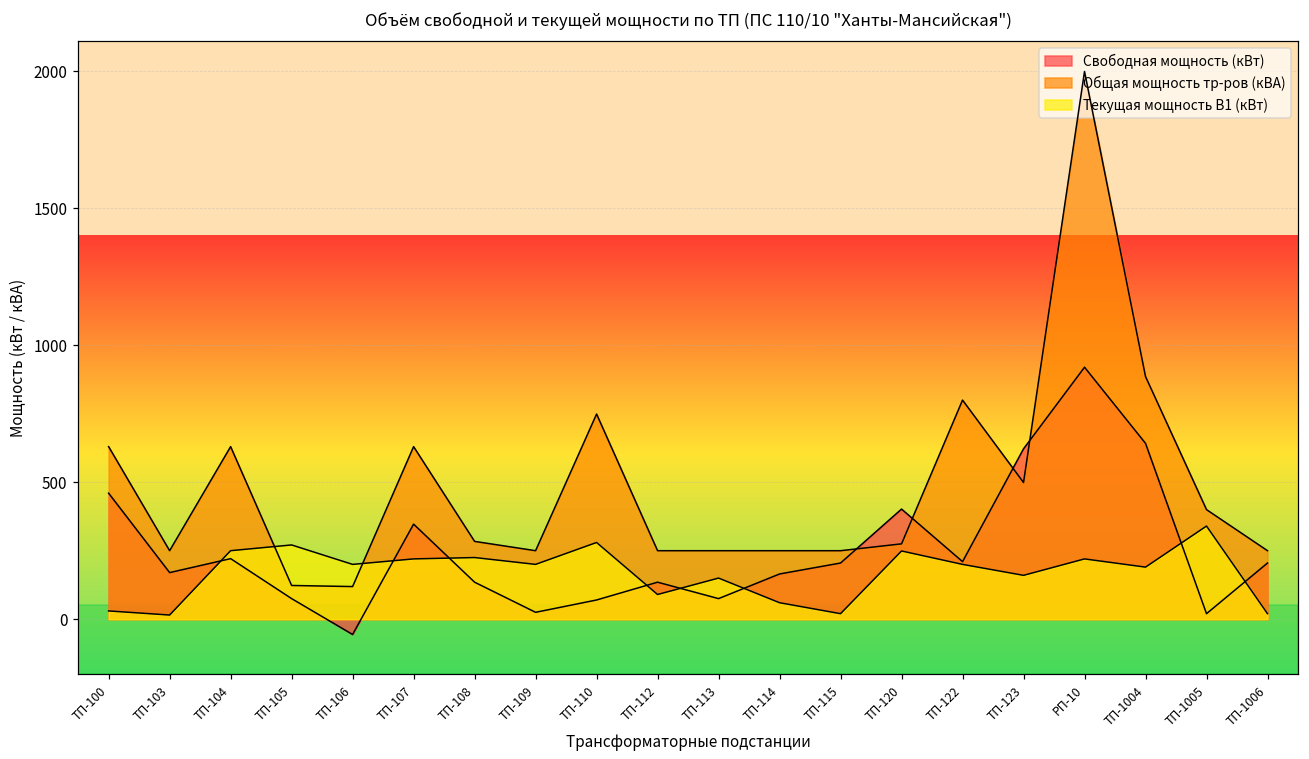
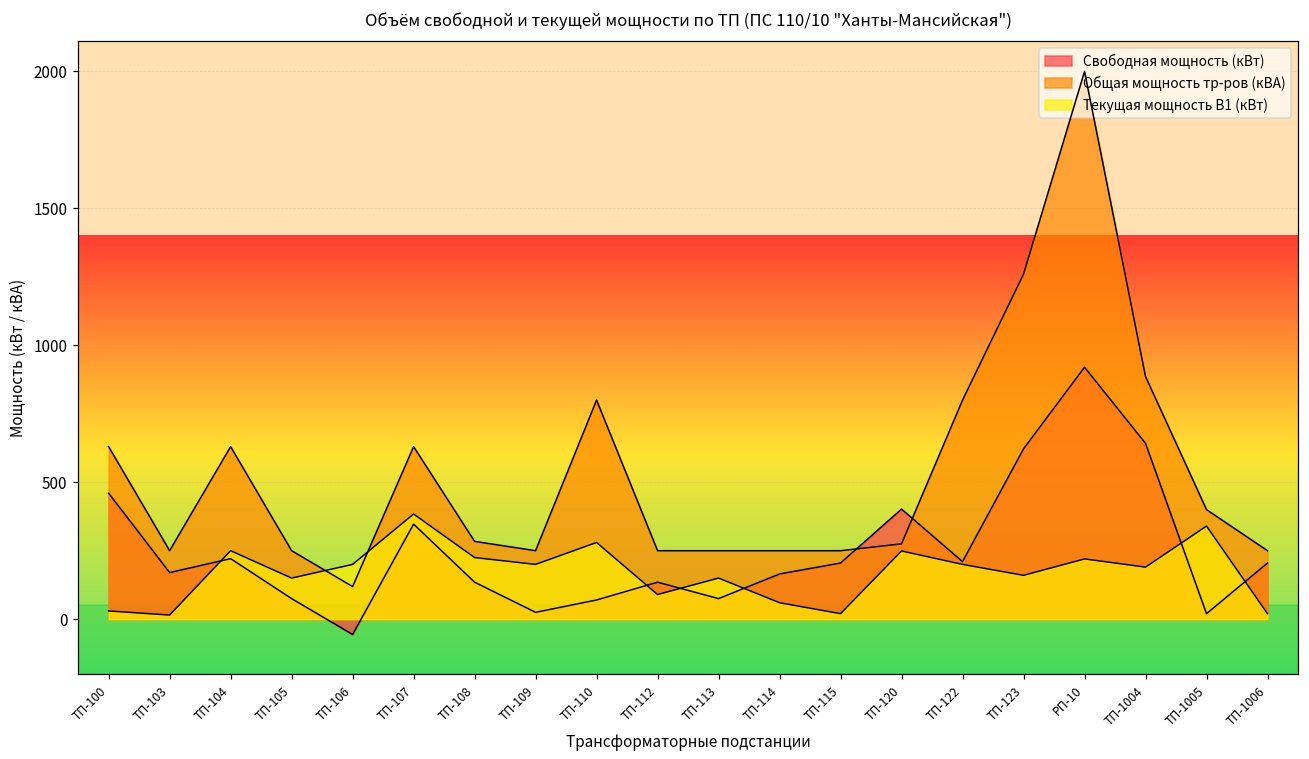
  {
    "Общая мощность тр-ров (кВА)": {
      "ТП-100": 630,
      "ТП-103": 250,
      "ТП-104": 630,
-     "ТП-105": 120,
+     "ТП-105": 250,
      "ТП-106": 120,
      "ТП-107": 630,
      "ТП-108": 280,
      "ТП-109": 250,
-     "ТП-110": 750,
+     "ТП-110": 800,
      "ТП-112": 250,
      "ТП-113": 250,
      "ТП-114": 250,
      "ТП-115": 250,
      "ТП-120": 280,
      "ТП-122": 800,
-     "ТП-123": 500,
+     "ТП-123": 1260,
      "ТП-1004": 890,
      "ТП-1005": 400,
      "ТП-1006": 250
    },
    "Текущая мощность В1 (кВт)": {
      "ТП-100": 30,
      "ТП-103": 20,
      "ТП-104": 250,
-     "ТП-105": 270,
+     "ТП-105": 150,
      "ТП-106": 200,
-     "ТП-107": 220,
+     "ТП-107": 380,
      "ТП-108": 230,
      "ТП-109": 200,
      "ТП-110": 280,
      "ТП-112": 90,
      "ТП-113": 150,
      "ТП-114": 60,
      "ТП-115": 20,
      "ТП-120": 250,
      "ТП-123": 160,
      "РП-10": 220,
      "ТП-1004": 190,
      "ТП-1005": 340,
      "ТП-1006": 20
    }
  }
